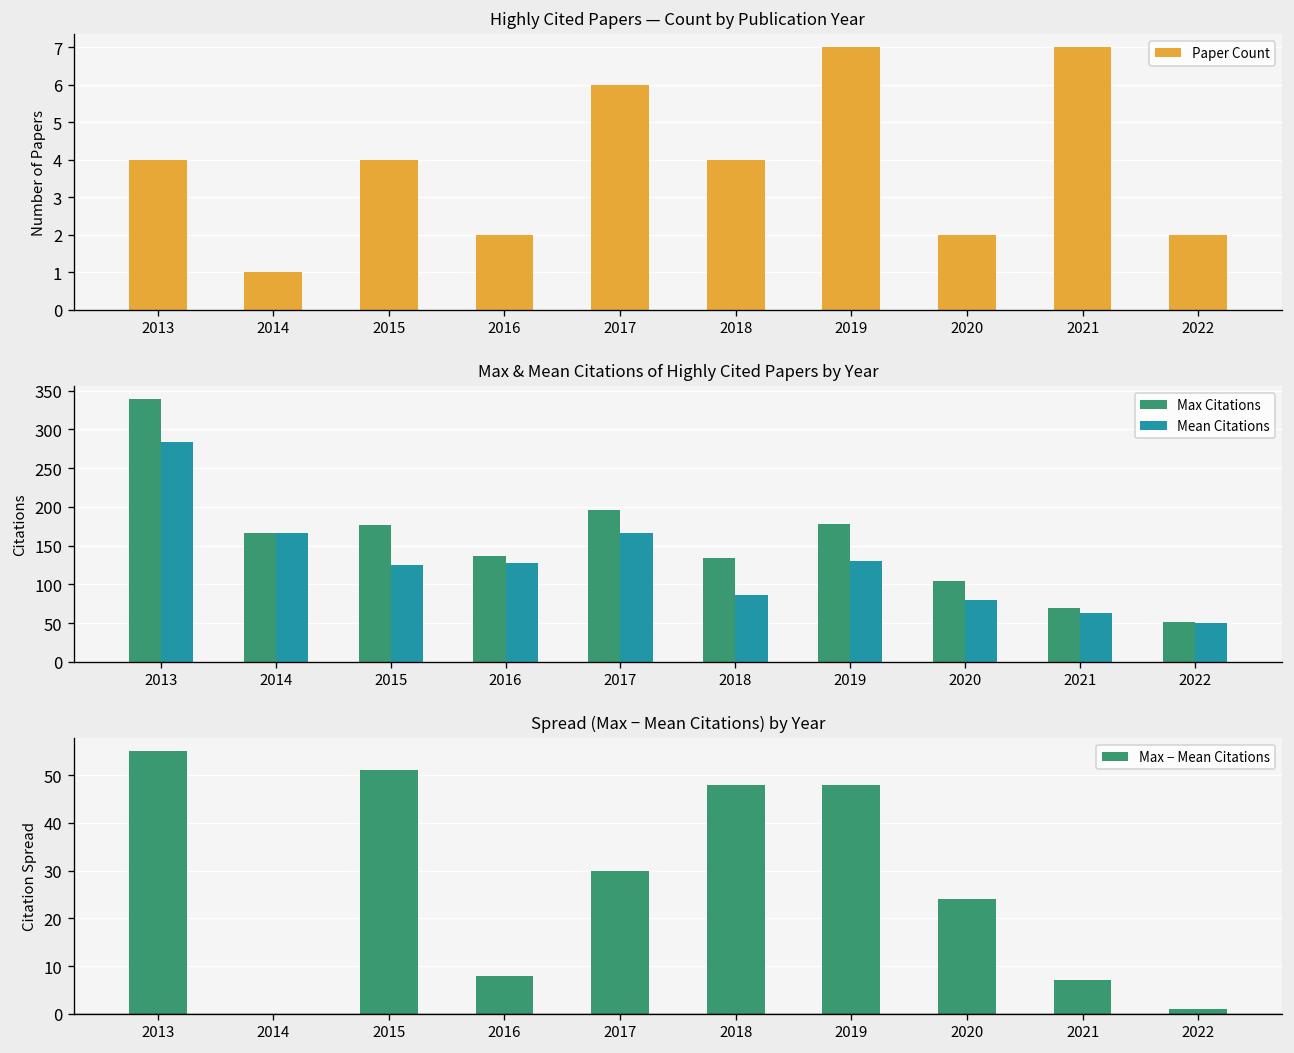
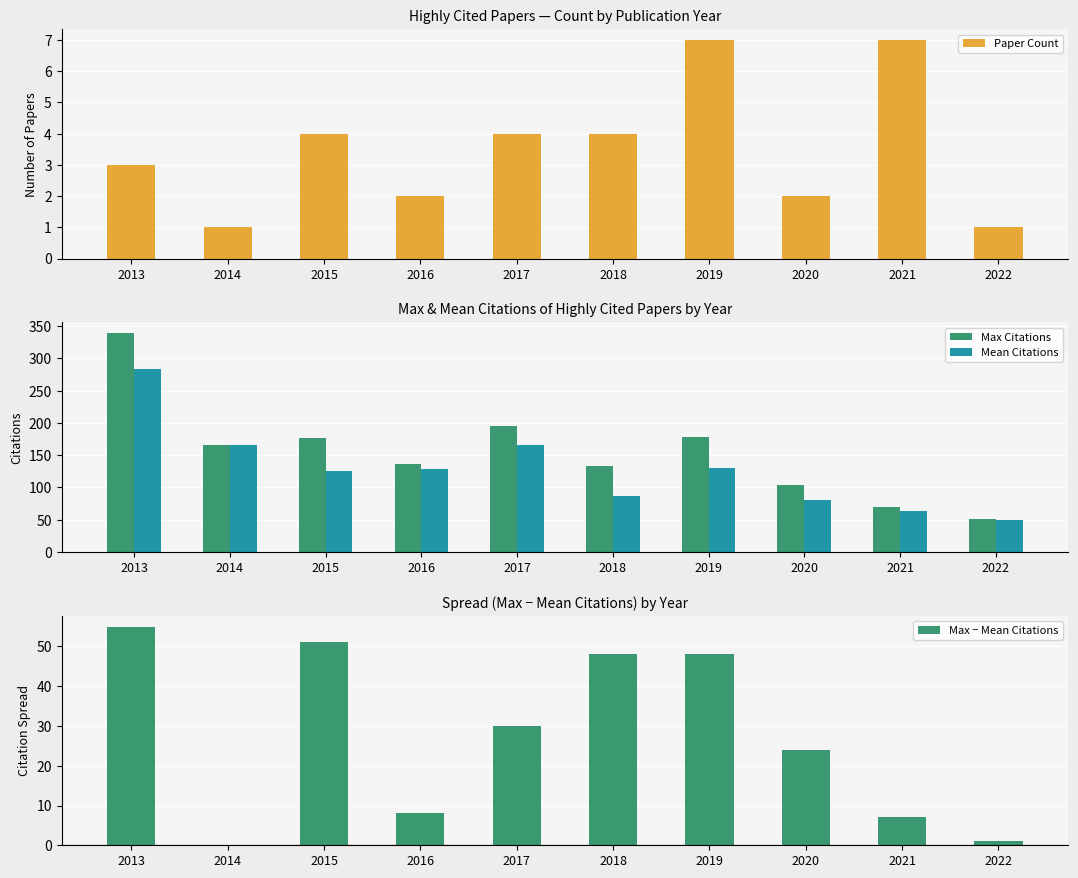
  {
    "Highly Cited Papers — Count by Publication Year": {
-     "2013": 4,
+     "2013": 3,
      "2014": 1,
      "2015": 4,
      "2016": 2,
-     "2017": 6,
+     "2017": 4,
      "2018": 4,
      "2019": 7,
      "2020": 2,
      "2021": 7,
-     "2022": 2
+     "2022": 1
    },
    "Spread (Max − Mean Citations) by Year": {
      "2013": 55,
      "2014": 0,
      "2015": 51,
      "2016": 8,
      "2017": 30,
      "2018": 48,
      "2019": 48,
      "2020": 24,
      "2021": 7,
      "2022": 1
    }
  }
